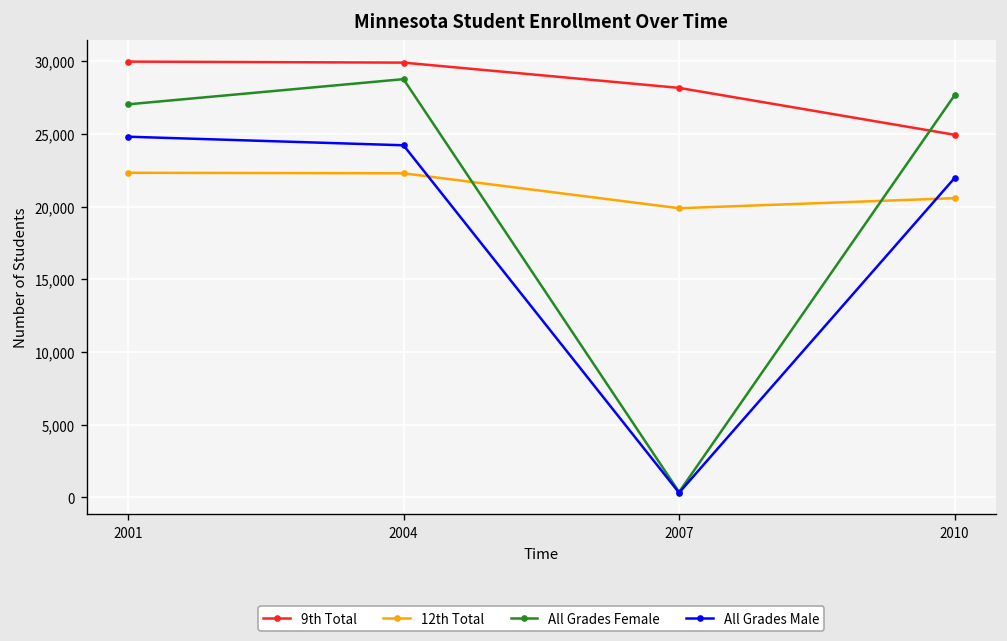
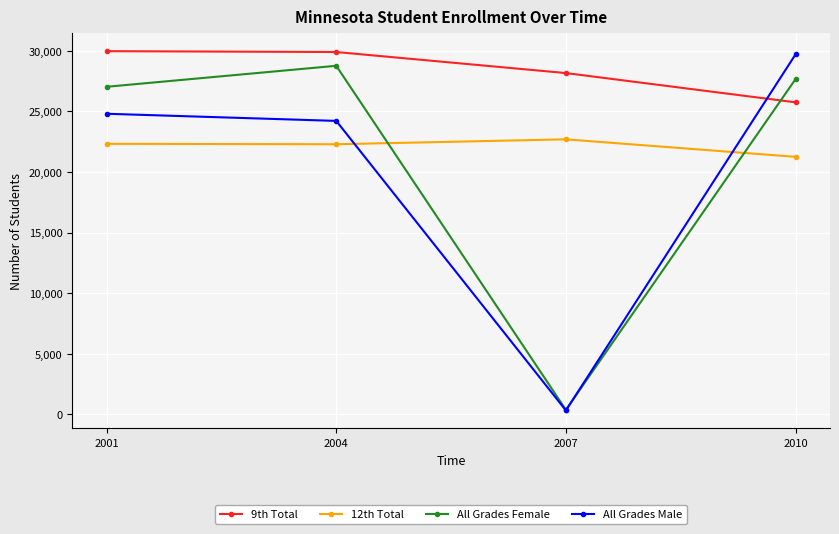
  {
    "9th Total": {
      "2001": "30,000",
      "2004": "29,900",
      "2007": "28,200",
-     "2010": "24,900"
+     "2010": "25,800"
    },
    "12th Total": {
      "2001": "22,300",
      "2004": "22,300",
-     "2007": "19,900",
-     "2010": "20,600"
+     "2007": "22,700",
+     "2010": "21,300"
    },
    "All Grades Female": {
      "2001": "27,000",
      "2004": "28,800",
      "2010": "27,700"
    },
    "All Grades Male": {
      "2001": "24,800",
      "2004": "24,200",
-     "2010": "22,000"
+     "2010": "29,700"
    }
  }
